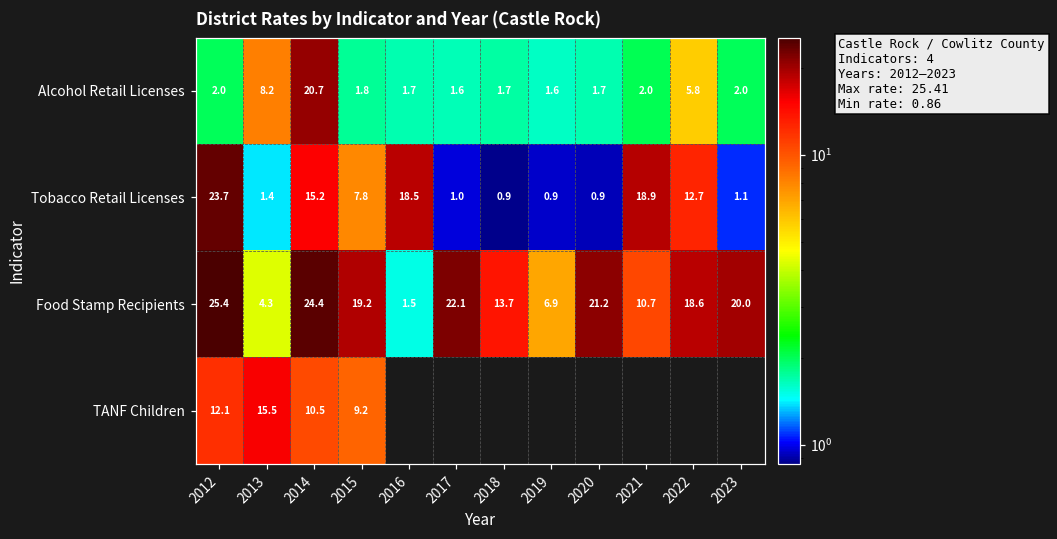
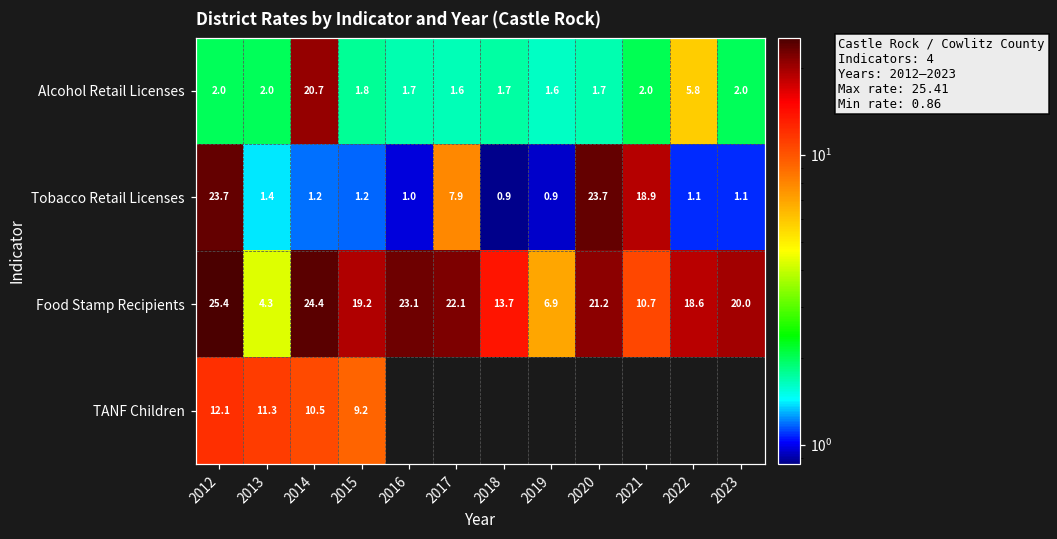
  {
    "Alcohol Retail Licenses": {
      "2012": 2.0,
-     "2013": 8.2,
+     "2013": 2.0,
      "2014": 20.7,
      "2015": 1.8,
      "2016": 1.7,
      "2017": 1.6,
      "2018": 1.7,
      "2019": 1.6,
      "2020": 1.7,
      "2021": 2.0,
      "2022": 5.8,
      "2023": 2.0
    },
    "Tobacco Retail Licenses": {
      "2012": 23.7,
      "2013": 1.4,
-     "2014": 15.2,
-     "2015": 7.8,
-     "2016": 18.5,
-     "2017": 1.0,
+     "2014": 1.2,
+     "2015": 1.2,
+     "2016": 1.0,
+     "2017": 7.9,
      "2018": 0.9,
      "2019": 0.9,
-     "2020": 0.9,
+     "2020": 23.7,
      "2021": 18.9,
-     "2022": 12.7,
+     "2022": 1.1,
      "2023": 1.1
    },
    "Food Stamp Recipients": {
      "2012": 25.4,
      "2013": 4.3,
      "2014": 24.4,
      "2015": 19.2,
-     "2016": 1.5,
+     "2016": 23.1,
      "2017": 22.1,
      "2018": 13.7,
      "2019": 6.9,
      "2020": 21.2,
      "2021": 10.7,
      "2022": 18.6,
      "2023": 20.0
    },
    "TANF Children": {
      "2012": 12.1,
-     "2013": 15.5,
+     "2013": 11.3,
      "2014": 10.5,
      "2015": 9.2
    }
  }
